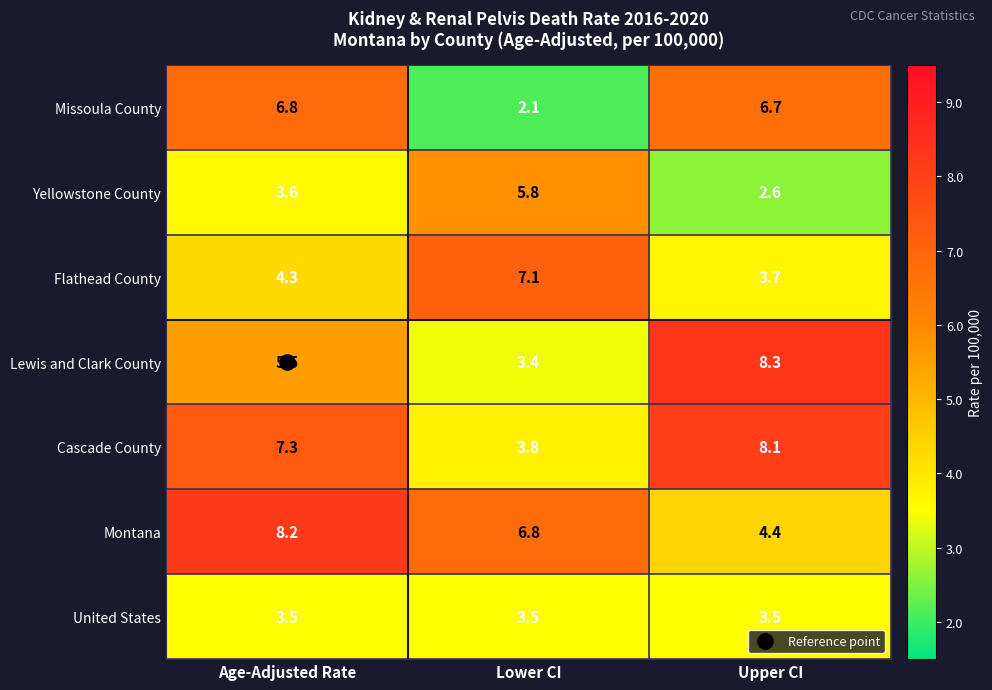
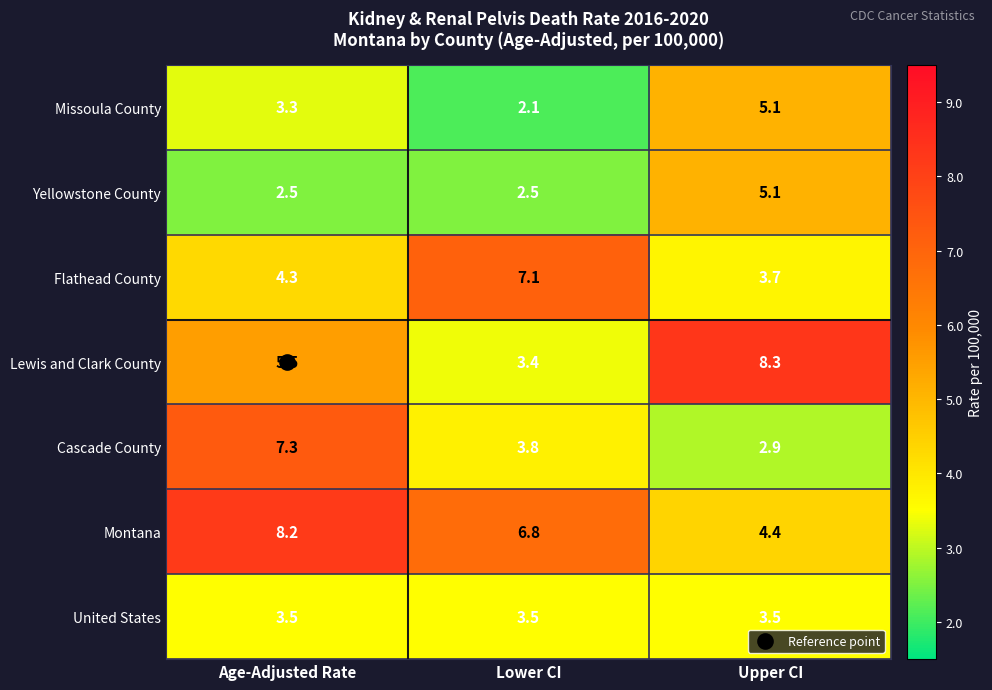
  {
    "Missoula County": {
-     "Age-Adjusted Rate": 6.8,
+     "Age-Adjusted Rate": 3.3,
      "Lower CI": 2.1,
-     "Upper CI": 6.7
+     "Upper CI": 5.1
    },
    "Yellowstone County": {
-     "Age-Adjusted Rate": 3.6,
-     "Lower CI": 5.8,
-     "Upper CI": 2.6
+     "Age-Adjusted Rate": 2.5,
+     "Lower CI": 2.5,
+     "Upper CI": 5.1
    },
    "Flathead County": {
      "Age-Adjusted Rate": 4.3,
      "Lower CI": 7.1,
      "Upper CI": 3.7
    },
    "Lewis and Clark County": {
      "Lower CI": 3.4,
      "Upper CI": 8.3
    },
    "Cascade County": {
      "Age-Adjusted Rate": 7.3,
      "Lower CI": 3.8,
-     "Upper CI": 8.1
+     "Upper CI": 2.9
    },
    "Montana": {
      "Age-Adjusted Rate": 8.2,
      "Lower CI": 6.8,
      "Upper CI": 4.4
    },
    "United States": {
      "Age-Adjusted Rate": 3.5,
      "Lower CI": 3.5,
      "Upper CI": 3.5
    }
  }
